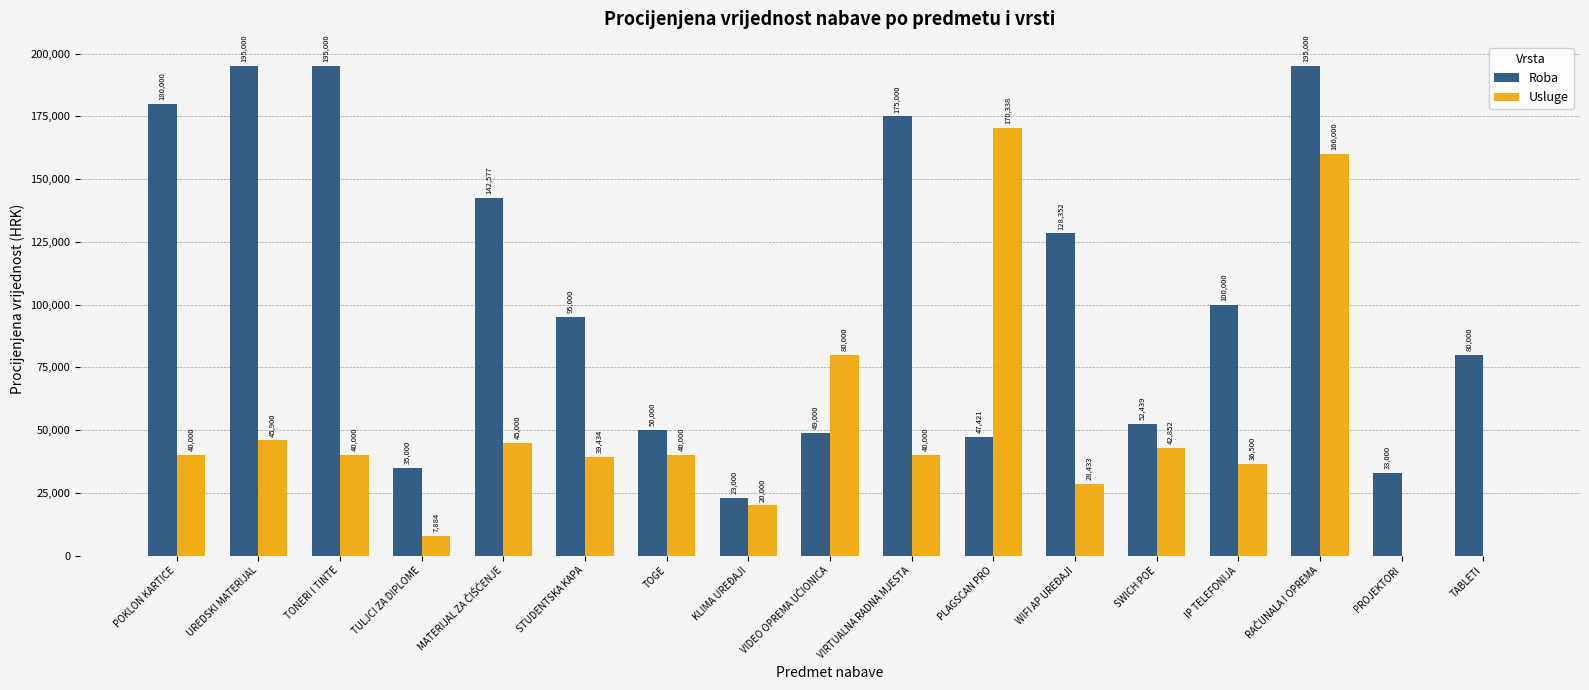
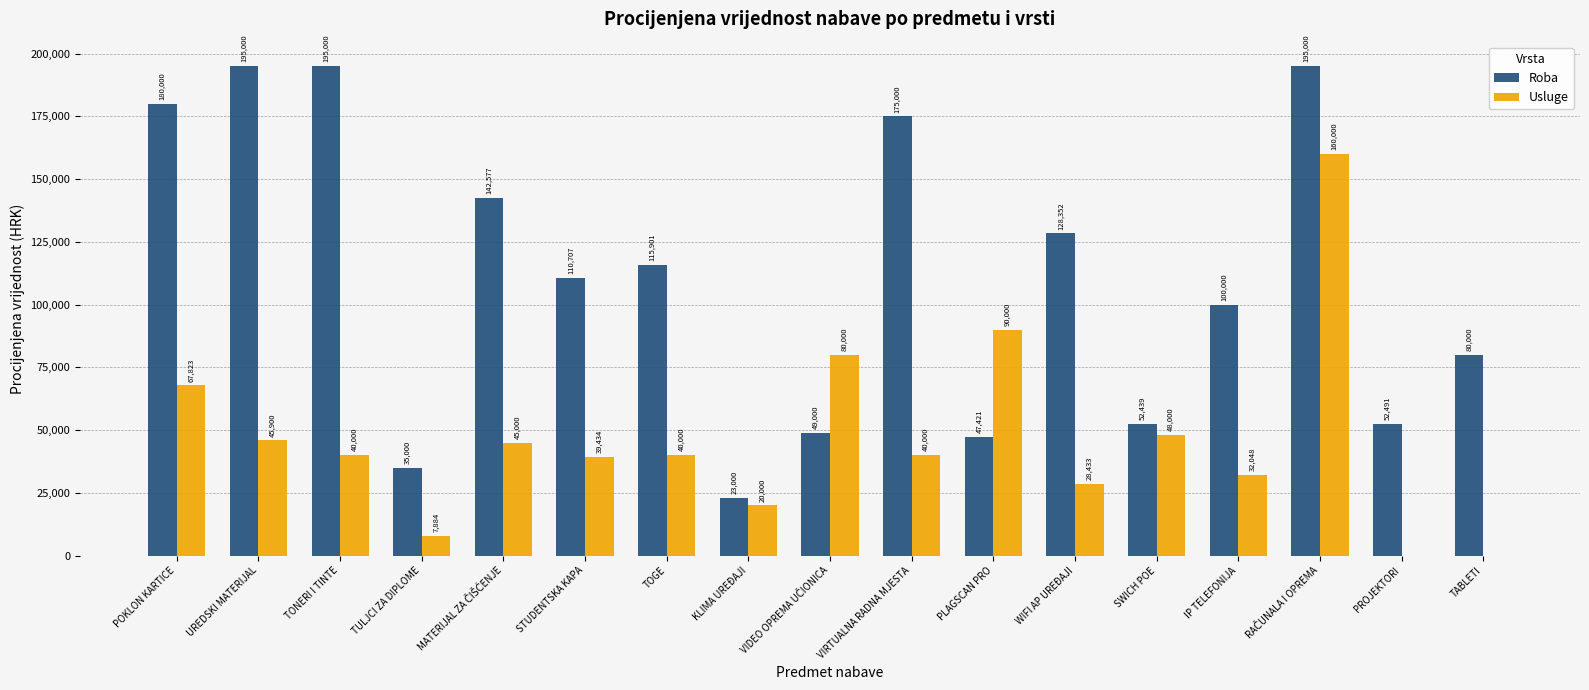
  {
    "Roba": {
      "POKLON KARTICE": "180,000",
      "UREDSKI MATERIJAL": "195,000",
      "TONERI I TINTE": "195,000",
      "TULJCI ZA DIPLOME": "35,000",
      "MATERIJAL ZA ČIŠĆENJE": "142,577",
-     "STUDENTSKA KAPA": "95,000",
-     "TOGE": "50,000",
+     "STUDENTSKA KAPA": "110,707",
+     "TOGE": "115,901",
      "KLIMA UREĐAJI": "23,000",
      "VIDEO OPREMA UČIONICA": "49,000",
      "VIRTUALNA RADNA MJESTA": "175,000",
      "PLAGSCAN PRO": "47,421",
      "WIFI AP UREĐAJI": "128,352",
      "SWICH POE": "52,439",
      "IP TELEFONIJA": "100,000",
      "RAČUNALA I OPREMA": "195,000",
-     "PROJEKTORI": "33,000",
+     "PROJEKTORI": "52,491",
      "TABLETI": "80,000"
    },
    "Usluge": {
-     "POKLON KARTICE": "40,000",
+     "POKLON KARTICE": "67,823",
      "UREDSKI MATERIJAL": "45,900",
      "TONERI I TINTE": "40,000",
      "TULJCI ZA DIPLOME": "7,884",
      "MATERIJAL ZA ČIŠĆENJE": "45,000",
      "STUDENTSKA KAPA": "39,434",
      "TOGE": "40,000",
      "KLIMA UREĐAJI": "20,000",
      "VIDEO OPREMA UČIONICA": "80,000",
      "VIRTUALNA RADNA MJESTA": "40,000",
-     "PLAGSCAN PRO": "170,338",
+     "PLAGSCAN PRO": "90,000",
      "WIFI AP UREĐAJI": "28,433",
-     "SWICH POE": "42,852",
-     "IP TELEFONIJA": "36,500",
+     "SWICH POE": "48,000",
+     "IP TELEFONIJA": "32,048",
      "RAČUNALA I OPREMA": "160,000"
    }
  }
